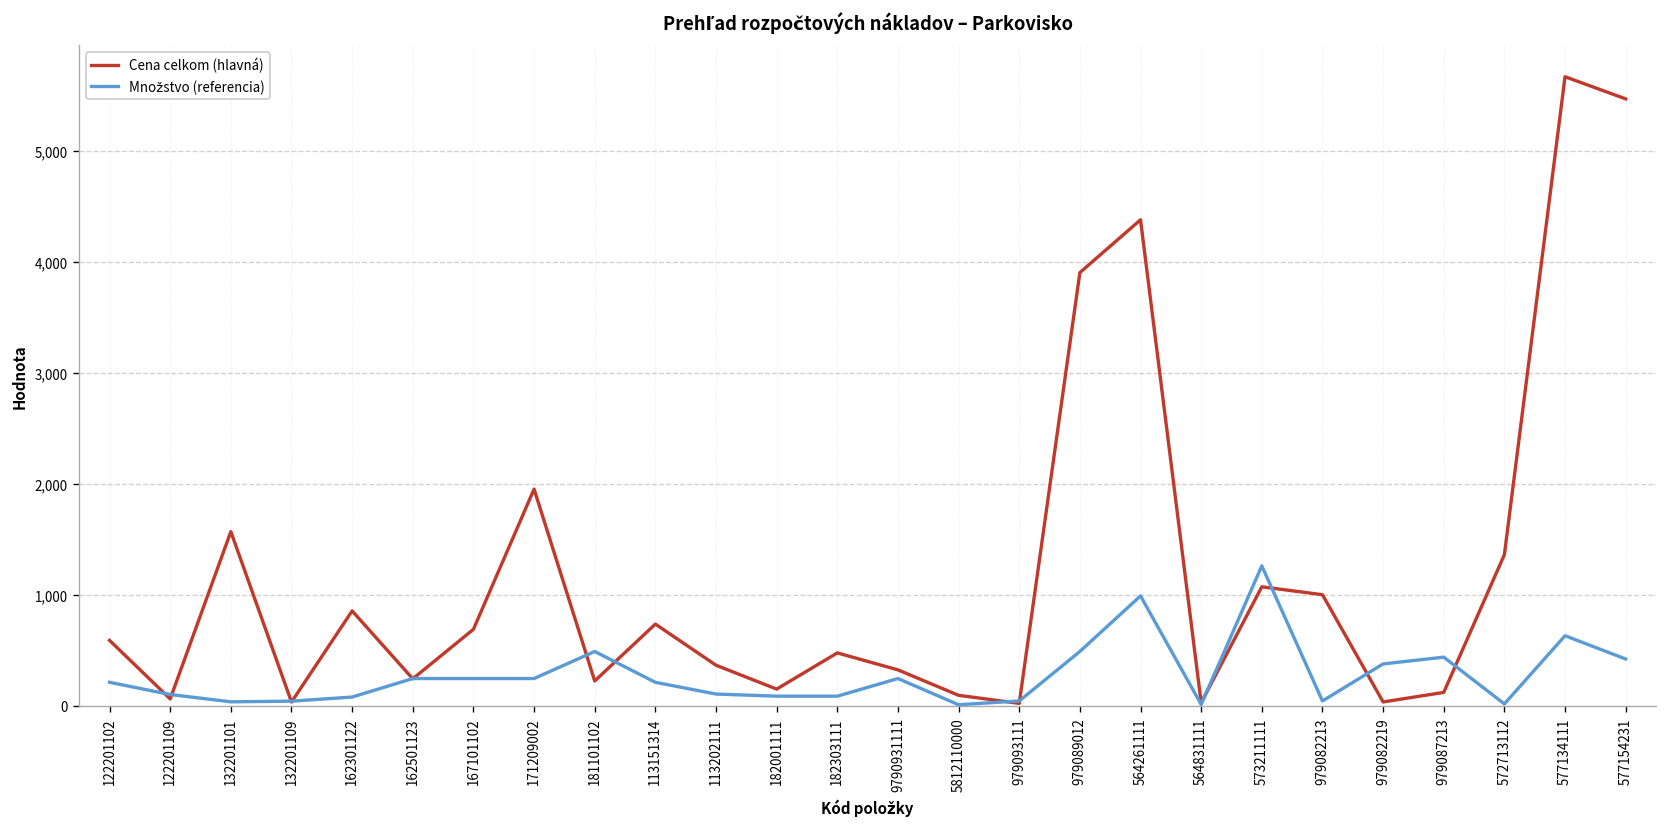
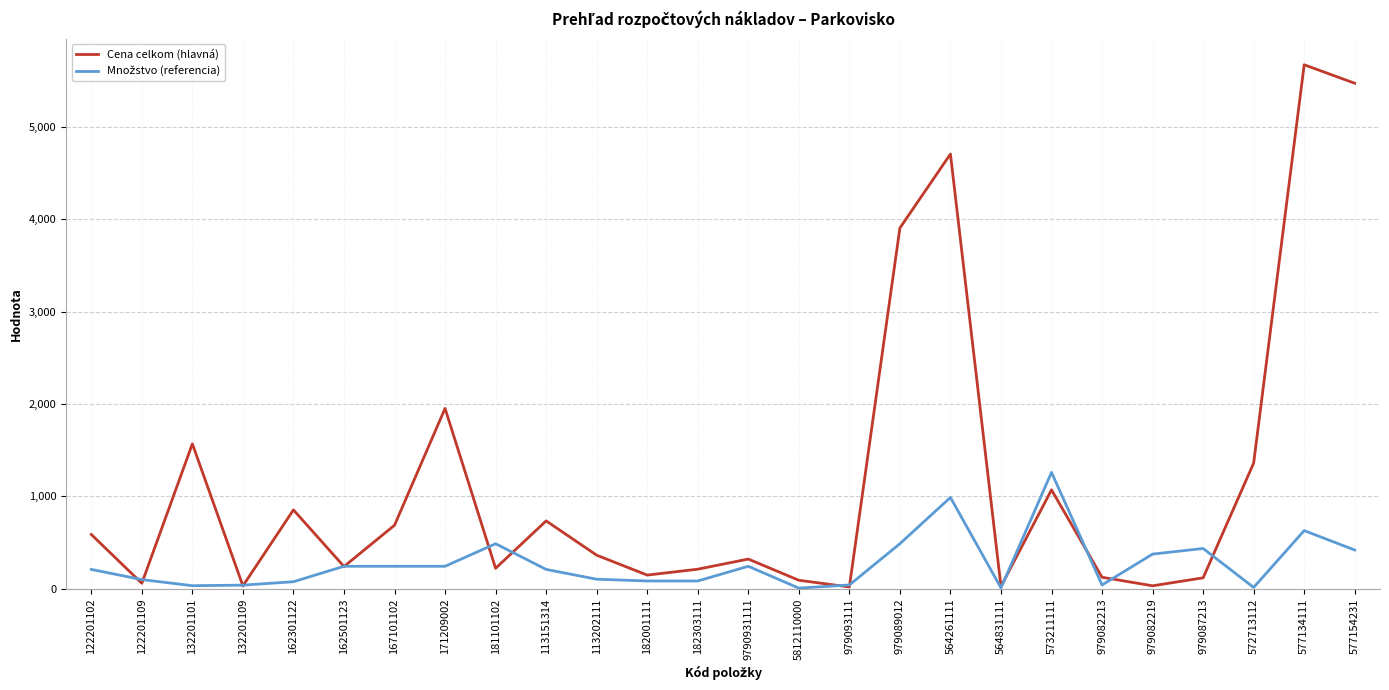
  {
    "Cena celkom (hlavná)": {
      "122201102": "600",
      "122201109": "100",
      "132201101": "1,600",
      "162301122": "900",
      "167101102": "700",
      "171209002": "2,000",
      "181101102": "200",
      "113151314": "700",
      "113202111": "400",
      "182001111": "100",
-     "182303111": "500",
+     "182303111": "200",
      "9790931111": "300",
      "5812110000": "100",
      "979089012": "3,900",
-     "564261111": "4,400",
+     "564261111": "4,700",
      "573211111": "1,100",
-     "979082213": "1,000",
+     "979082213": "100",
      "979082219": "0",
      "979087213": "100",
      "572713112": "1,400",
      "577134111": "5,700",
      "577154231": "5,500"
    },
    "Množstvo (referencia)": {
      "122201102": "200",
      "122201109": "100",
      "132201101": "0",
      "162301122": "100",
      "167101102": "200",
      "171209002": "200",
      "181101102": "500",
      "113151314": "200",
      "113202111": "100",
      "182001111": "100",
      "182303111": "100",
      "9790931111": "200",
      "5812110000": "0",
      "979089012": "500",
      "564261111": "1,000",
      "573211111": "1,300",
      "979082213": "0",
      "979082219": "400",
      "979087213": "400",
      "572713112": "0",
      "577134111": "600",
      "577154231": "400"
    }
  }
